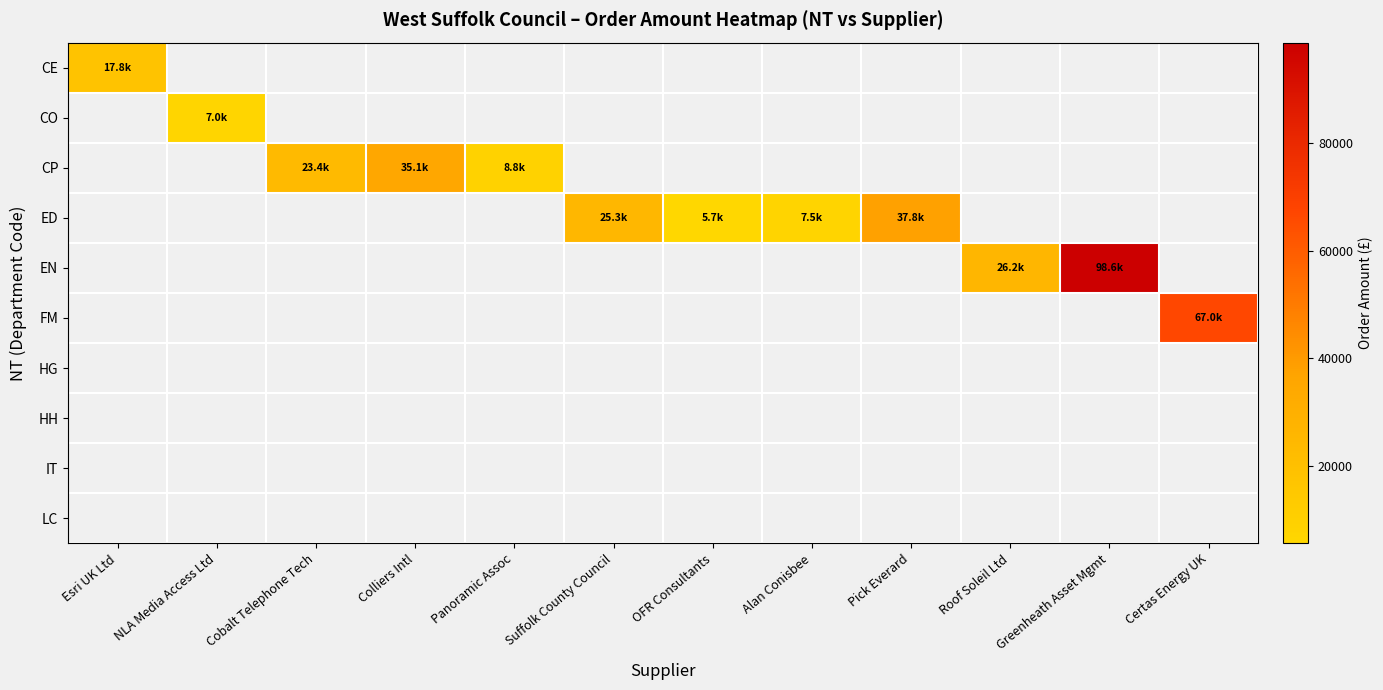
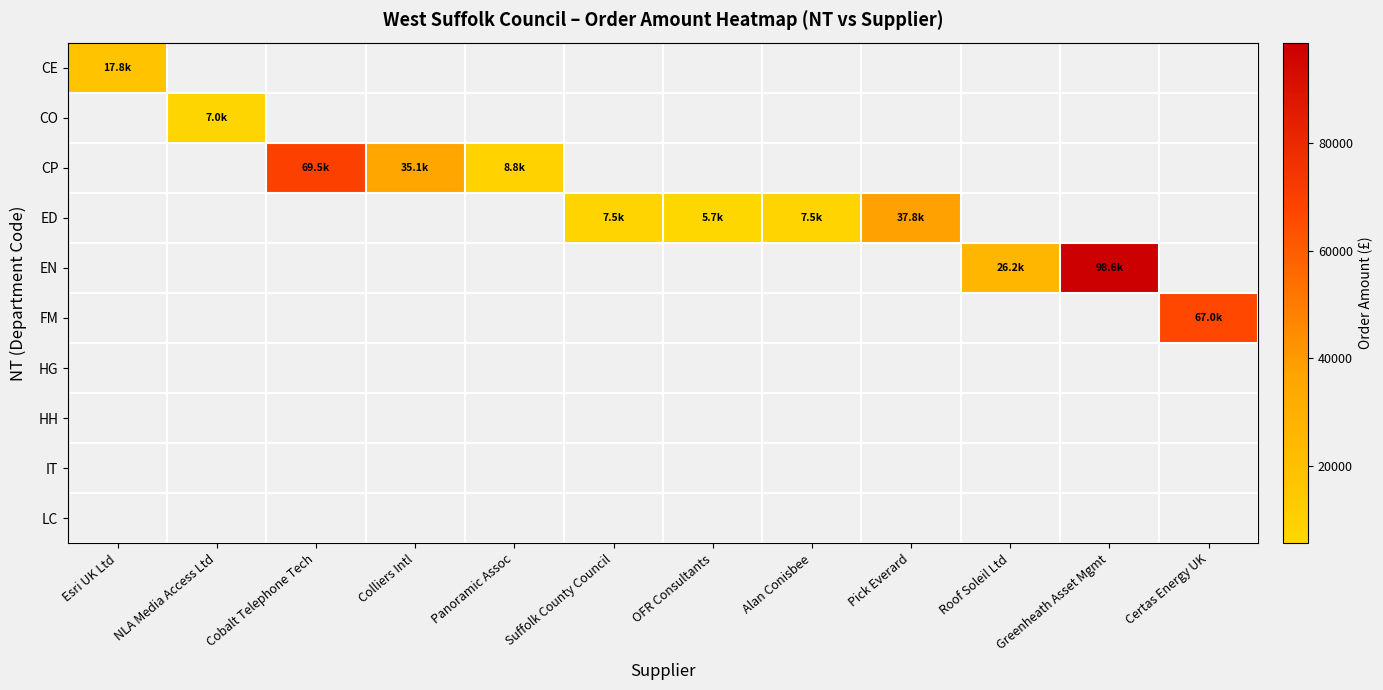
  {
    "CE": {
      "Esri UK Ltd": "17.8k"
    },
    "CO": {
      "NLA Media Access Ltd": "7.0k"
    },
    "CP": {
-     "Cobalt Telephone Tech": "23.4k",
+     "Cobalt Telephone Tech": "69.5k",
      "Colliers Intl": "35.1k",
      "Panoramic Assoc": "8.8k"
    },
    "ED": {
-     "Suffolk County Council": "25.3k",
+     "Suffolk County Council": "7.5k",
      "OFR Consultants": "5.7k",
      "Alan Conisbee": "7.5k",
      "Pick Everard": "37.8k"
    },
    "EN": {
      "Roof Soleil Ltd": "26.2k",
      "Greenheath Asset Mgmt": "98.6k"
    },
    "FM": {
      "Certas Energy UK": "67.0k"
    }
  }
